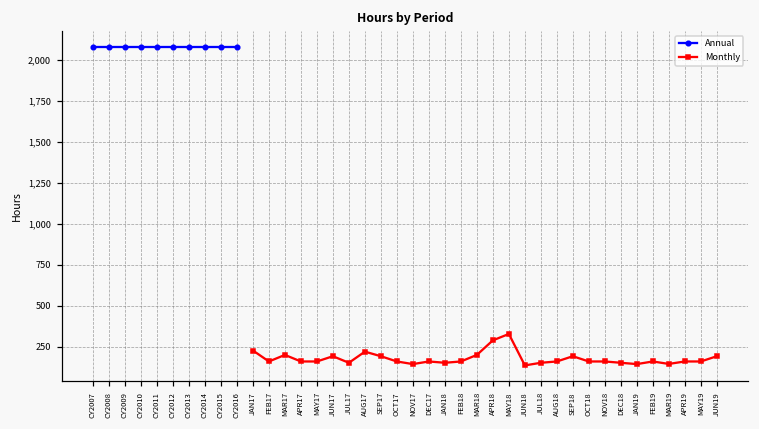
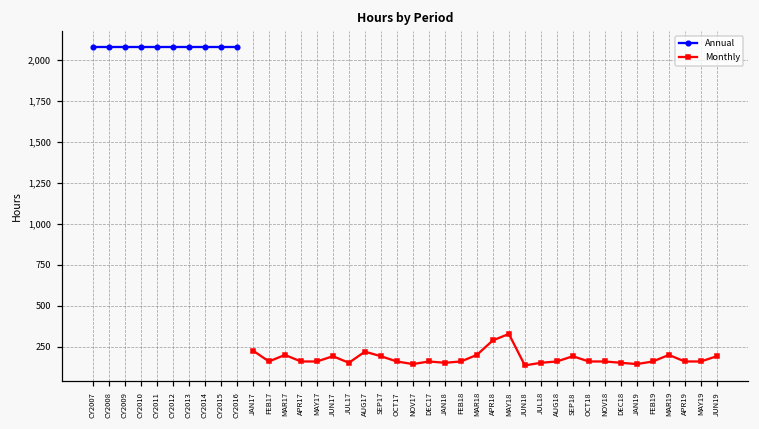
  {
    "Annual": {
      "CY2007": "2,080",
      "CY2008": "2,080",
      "CY2009": "2,080",
      "CY2010": "2,080",
      "CY2011": "2,080",
      "CY2012": "2,080",
      "CY2013": "2,080",
      "CY2014": "2,080",
      "CY2015": "2,080",
      "CY2016": "2,080"
    },
    "Monthly": {
      "JAN17": "230",
      "FEB17": "160",
      "MAR17": "200",
      "APR17": "160",
      "MAY17": "160",
      "JUN17": "190",
      "JUL17": "150",
      "AUG17": "220",
      "SEP17": "190",
      "OCT17": "160",
      "NOV17": "140",
      "DEC17": "160",
      "JAN18": "150",
      "FEB18": "160",
      "MAR18": "200",
      "APR18": "290",
      "MAY18": "330",
      "JUN18": "140",
      "JUL18": "150",
      "AUG18": "160",
      "SEP18": "190",
      "OCT18": "160",
      "NOV18": "160",
      "DEC18": "150",
      "JAN19": "140",
      "FEB19": "160",
-     "MAR19": "150",
+     "MAR19": "200",
      "APR19": "160",
      "MAY19": "160",
      "JUN19": "190"
    }
  }
